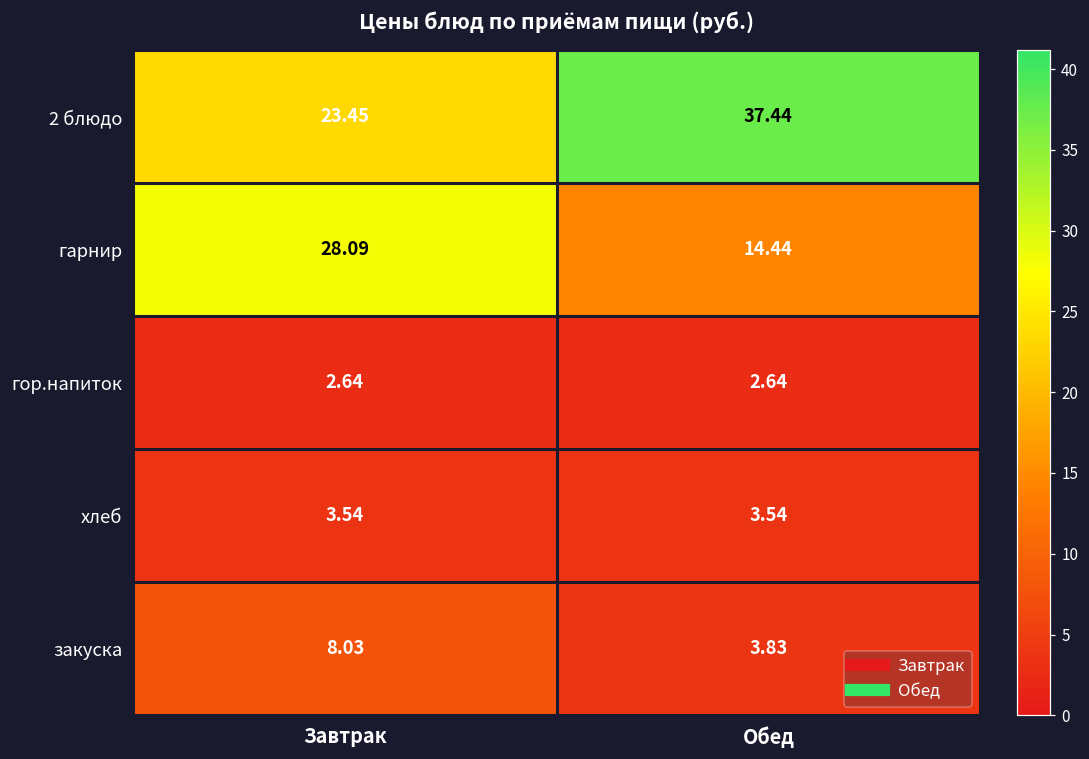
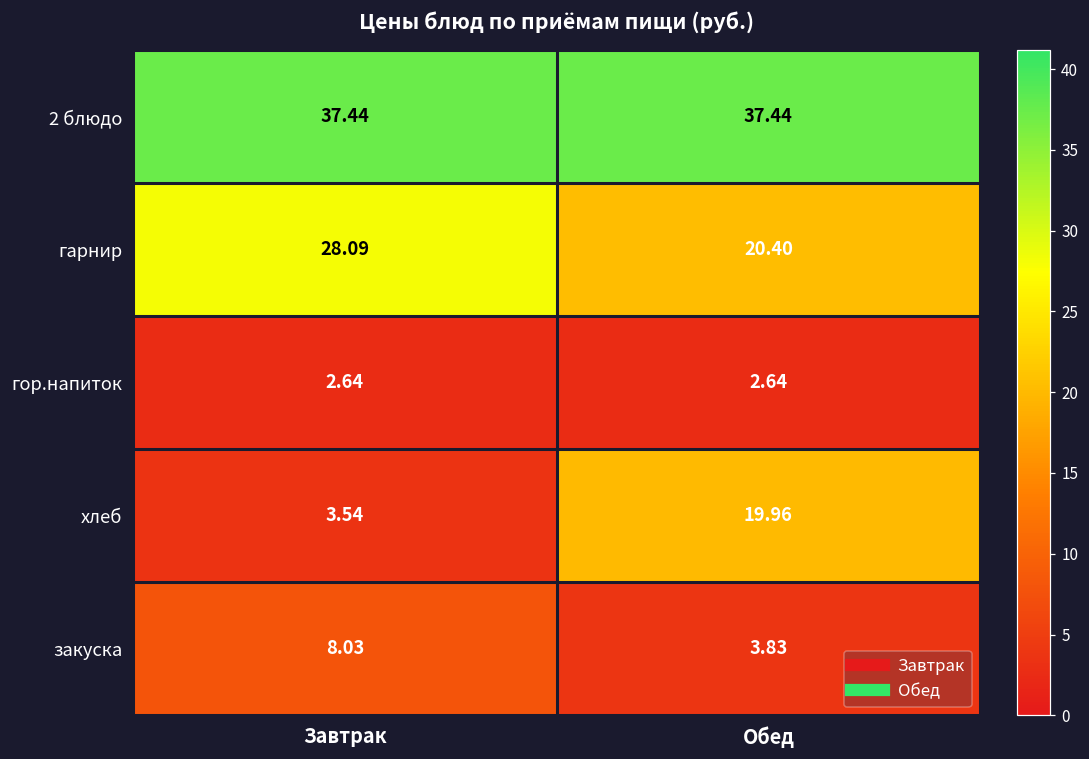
  {
    "2 блюдо": {
-     "Завтрак": 23.45,
+     "Завтрак": 37.44,
      "Обед": 37.44
    },
    "гарнир": {
      "Завтрак": 28.09,
-     "Обед": 14.44
+     "Обед": 20.40
    },
    "гор.напиток": {
      "Завтрак": 2.64,
      "Обед": 2.64
    },
    "хлеб": {
      "Завтрак": 3.54,
-     "Обед": 3.54
+     "Обед": 19.96
    },
    "закуска": {
      "Завтрак": 8.03,
      "Обед": 3.83
    }
  }
